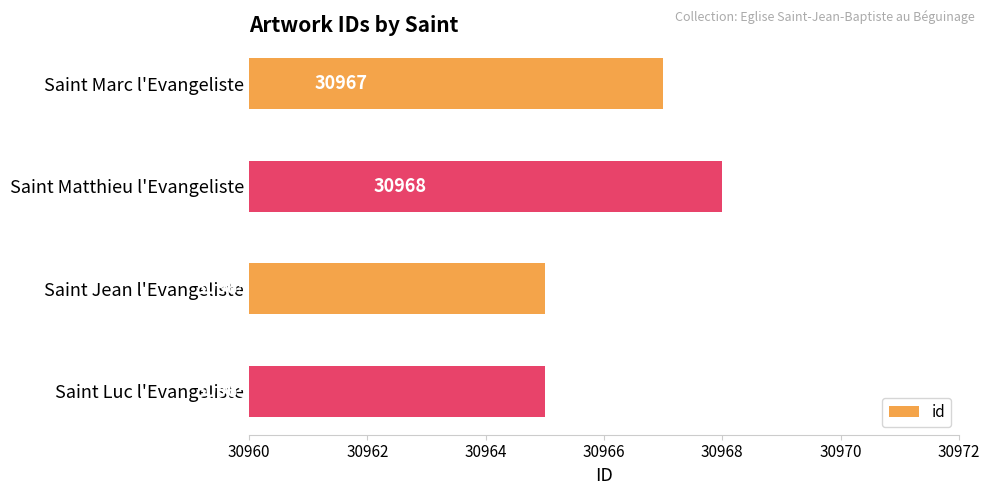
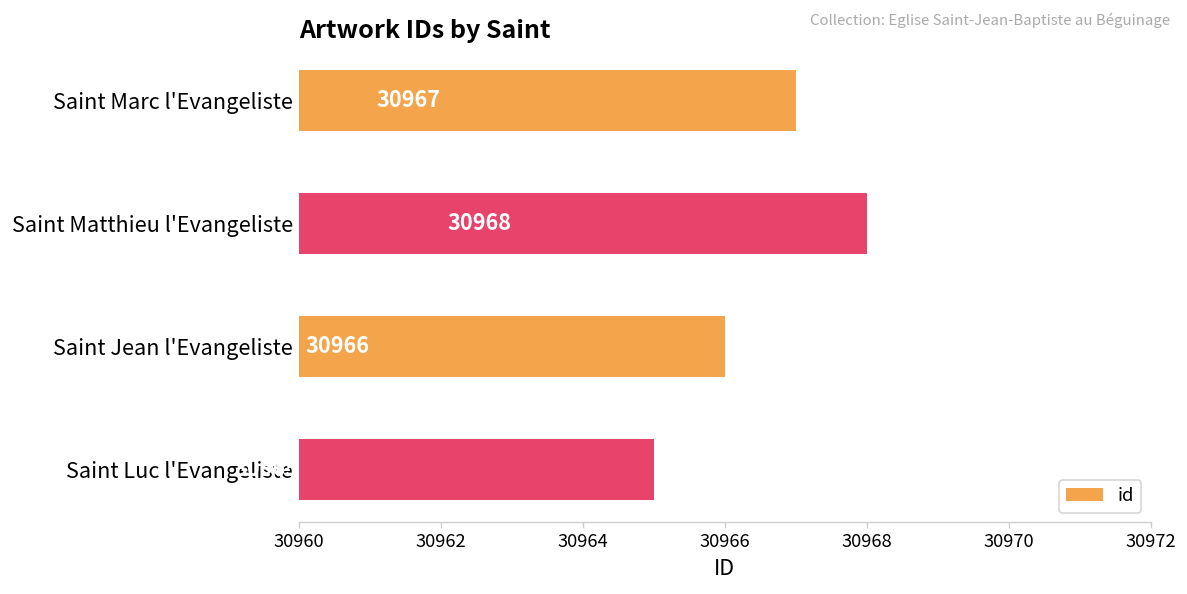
  {
-   "Saint Jean l'Evangeliste": 30965,
+   "Saint Jean l'Evangeliste": 30966,
    "Saint Luc l'Evangeliste": 30965
  }
